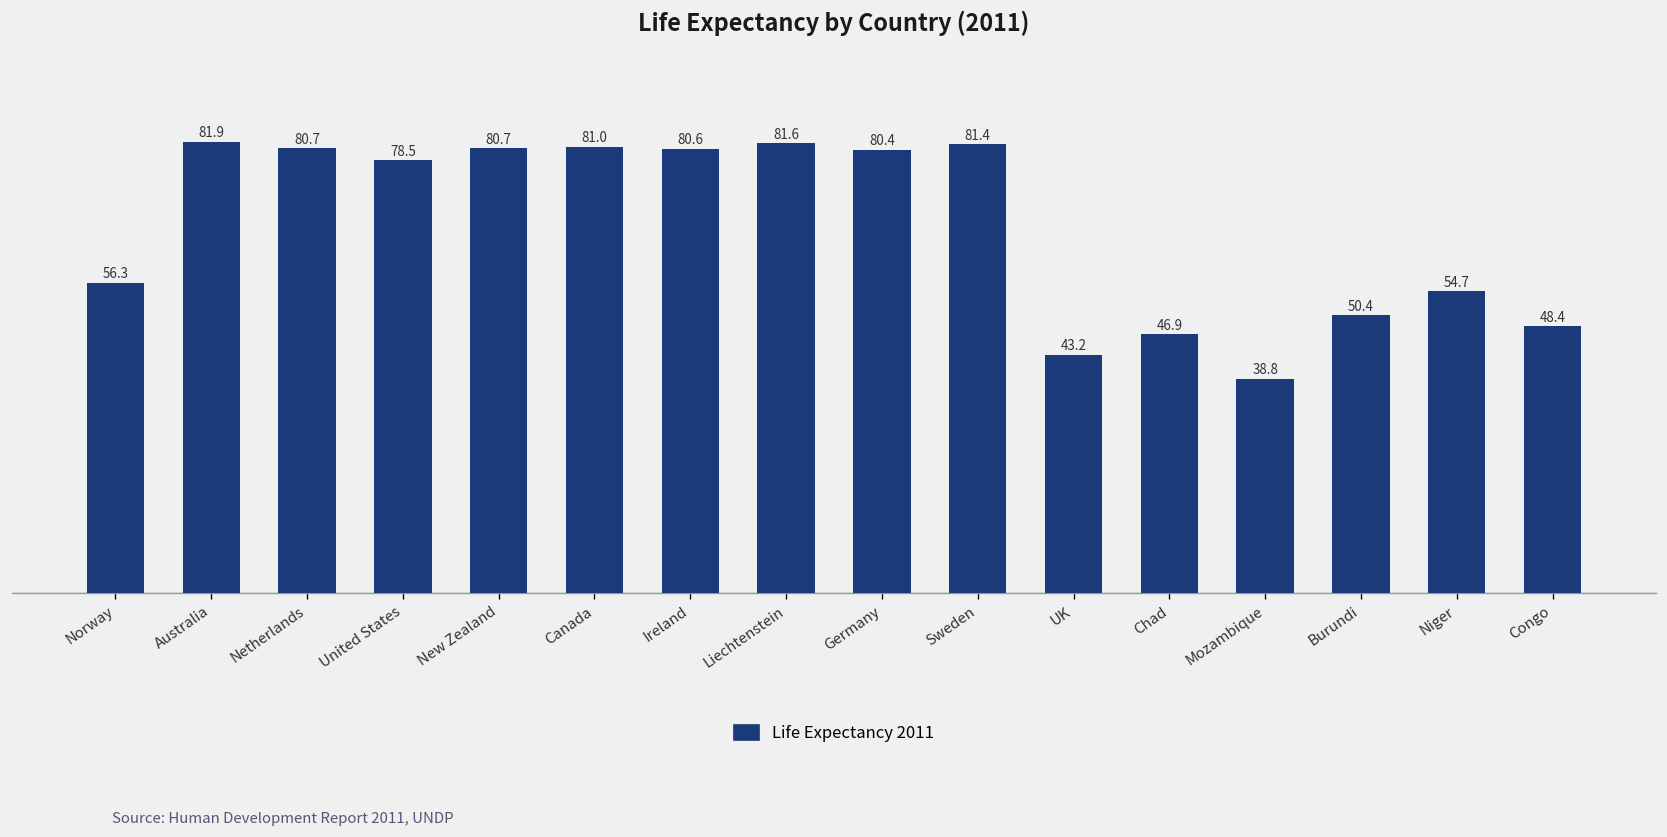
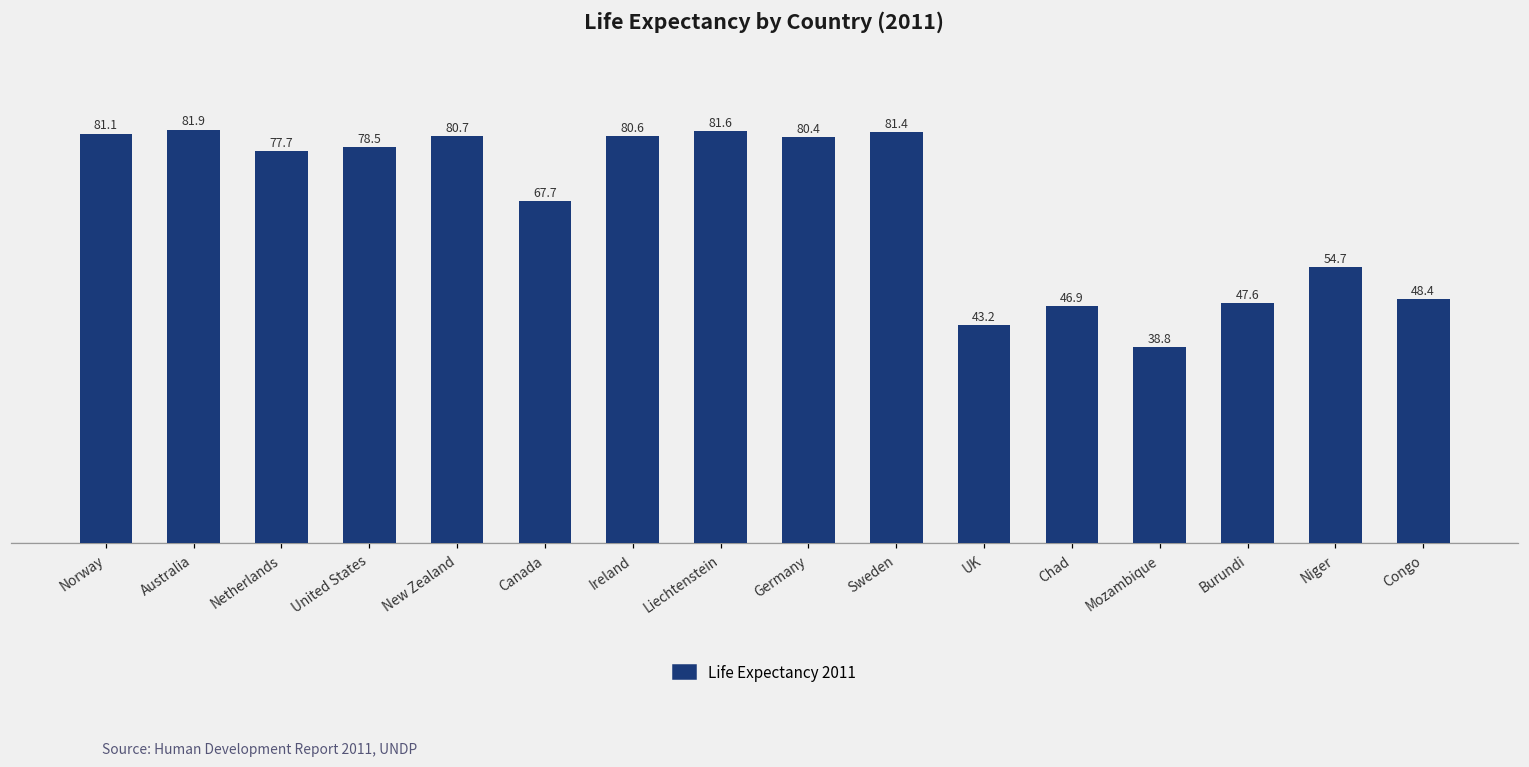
  {
-   "Norway": 56.3,
+   "Norway": 81.1,
    "Australia": 81.9,
-   "Netherlands": 80.7,
+   "Netherlands": 77.7,
    "United States": 78.5,
    "New Zealand": 80.7,
-   "Canada": 81.0,
+   "Canada": 67.7,
    "Ireland": 80.6,
    "Liechtenstein": 81.6,
    "Germany": 80.4,
    "Sweden": 81.4,
    "UK": 43.2,
    "Chad": 46.9,
    "Mozambique": 38.8,
-   "Burundi": 50.4,
+   "Burundi": 47.6,
    "Niger": 54.7,
    "Congo": 48.4
  }
